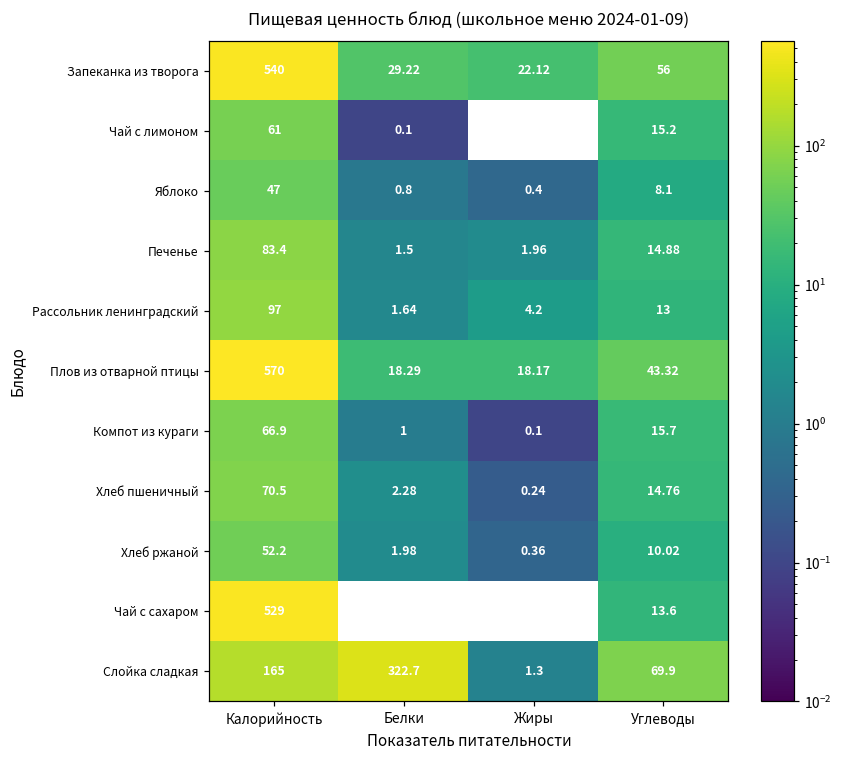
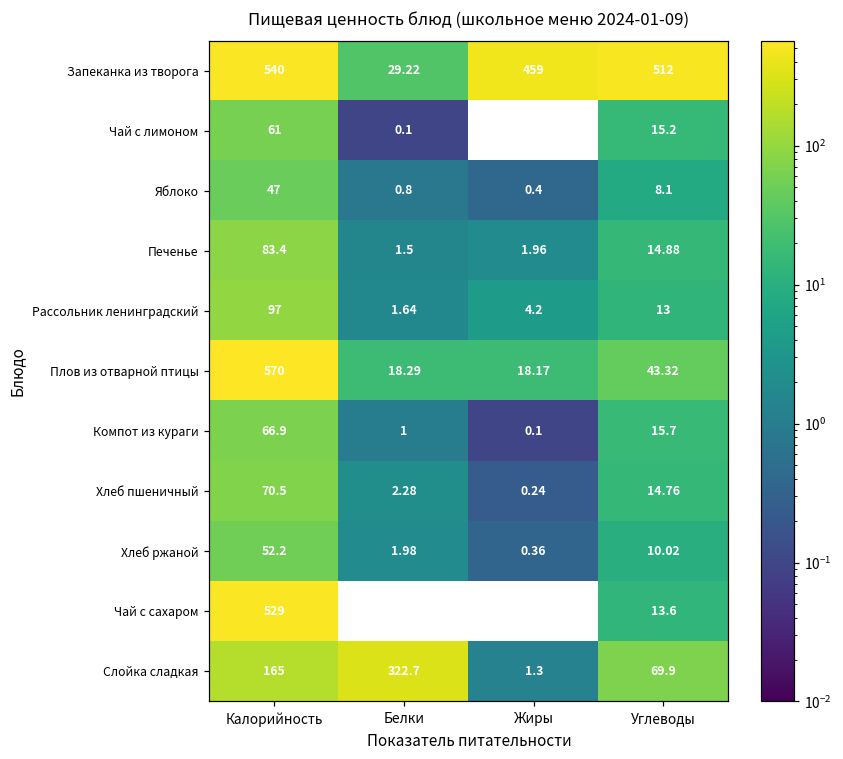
  {
    "Запеканка из творога": {
      "Калорийность": 540,
      "Белки": 29.22,
-     "Жиры": 22.12,
-     "Углеводы": 56
+     "Жиры": 459,
+     "Углеводы": 512
    },
    "Чай с лимоном": {
      "Калорийность": 61,
      "Белки": 0.1,
      "Углеводы": 15.2
    },
    "Яблоко": {
      "Калорийность": 47,
      "Белки": 0.8,
      "Жиры": 0.4,
      "Углеводы": 8.1
    },
    "Печенье": {
      "Калорийность": 83.4,
      "Белки": 1.5,
      "Жиры": 1.96,
      "Углеводы": 14.88
    },
    "Рассольник ленинградский": {
      "Калорийность": 97,
      "Белки": 1.64,
      "Жиры": 4.2,
      "Углеводы": 13
    },
    "Плов из отварной птицы": {
      "Калорийность": 570,
      "Белки": 18.29,
      "Жиры": 18.17,
      "Углеводы": 43.32
    },
    "Компот из кураги": {
      "Калорийность": 66.9,
      "Белки": 1,
      "Жиры": 0.1,
      "Углеводы": 15.7
    },
    "Хлеб пшеничный": {
      "Калорийность": 70.5,
      "Белки": 2.28,
      "Жиры": 0.24,
      "Углеводы": 14.76
    },
    "Хлеб ржаной": {
      "Калорийность": 52.2,
      "Белки": 1.98,
      "Жиры": 0.36,
      "Углеводы": 10.02
    },
    "Чай с сахаром": {
      "Калорийность": 529,
      "Углеводы": 13.6
    },
    "Слойка сладкая": {
      "Калорийность": 165,
      "Белки": 322.7,
      "Жиры": 1.3,
      "Углеводы": 69.9
    }
  }
